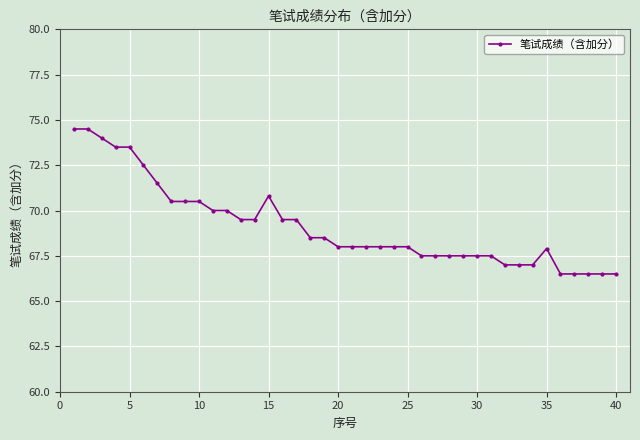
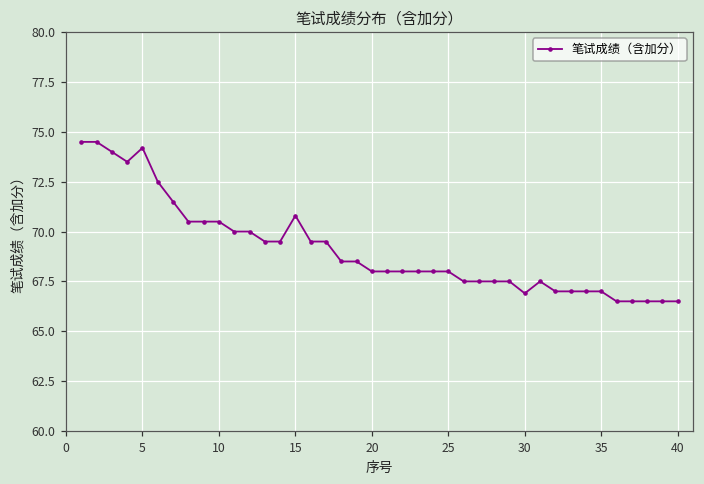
  {
-   "5": 73.5,
+   "5": 74.2,
    "10": 70.5,
    "15": 70.8,
    "20": 68.0,
    "25": 68.0,
-   "30": 67.5,
-   "35": 67.9,
+   "30": 66.9,
+   "35": 67.0,
    "40": 66.5
  }
